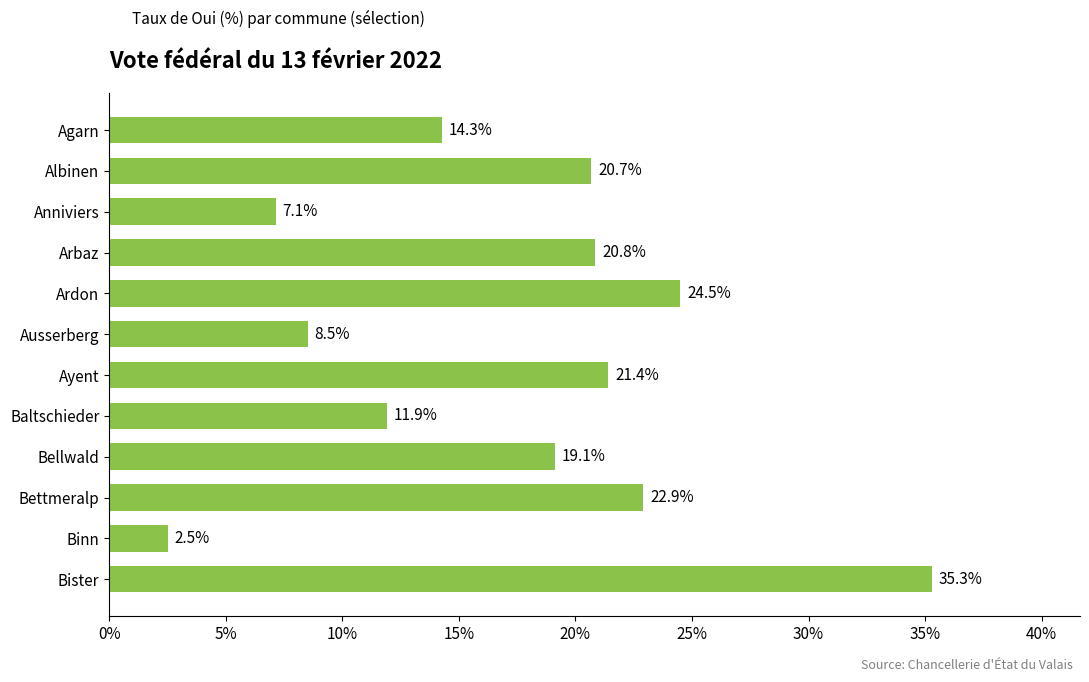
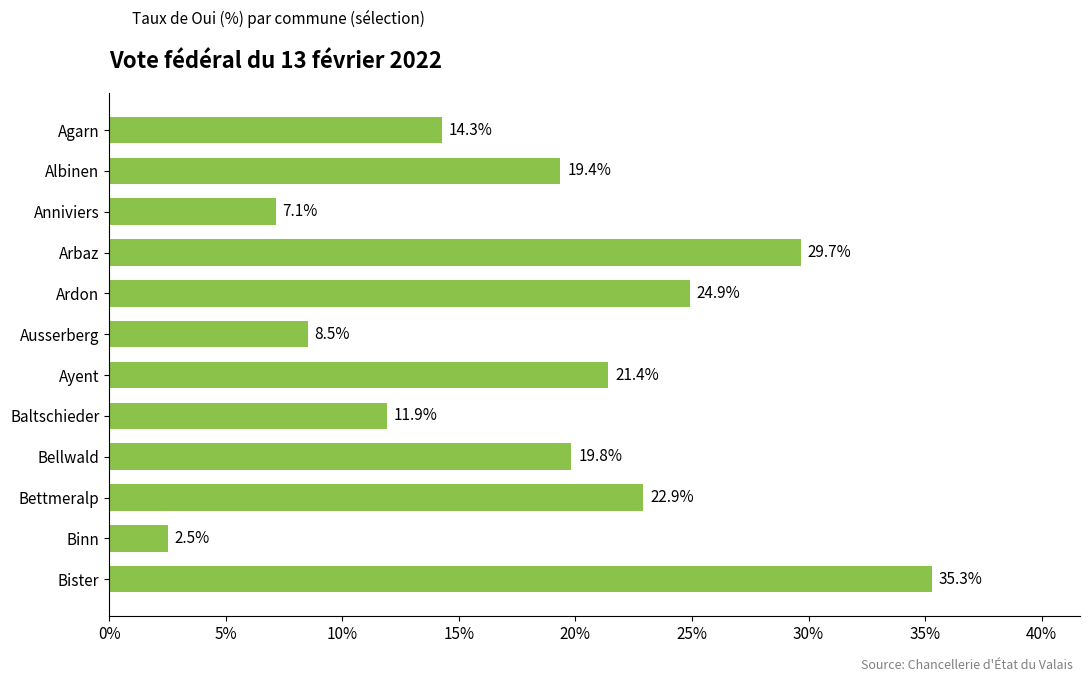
  {
    "Agarn": "14.3%",
-   "Albinen": "20.7%",
+   "Albinen": "19.4%",
    "Anniviers": "7.1%",
-   "Arbaz": "20.8%",
-   "Ardon": "24.5%",
+   "Arbaz": "29.7%",
+   "Ardon": "24.9%",
    "Ausserberg": "8.5%",
    "Ayent": "21.4%",
    "Baltschieder": "11.9%",
-   "Bellwald": "19.1%",
+   "Bellwald": "19.8%",
    "Bettmeralp": "22.9%",
    "Binn": "2.5%",
    "Bister": "35.3%"
  }
